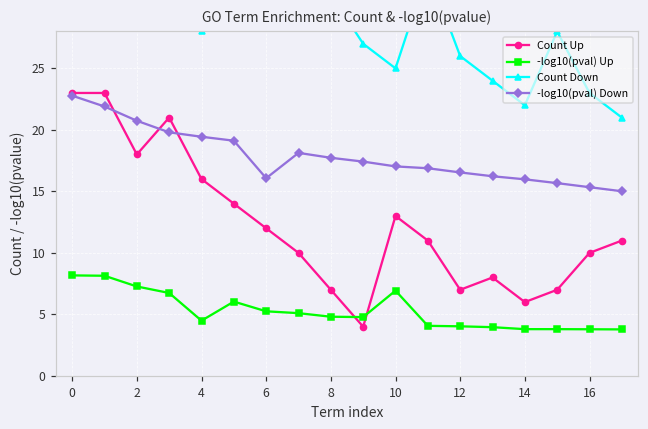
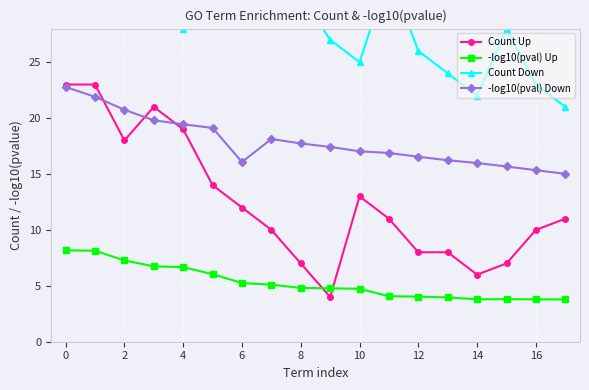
  {
    "Count Up": {
      "2": 18,
-     "4": 16,
+     "4": 19,
      "6": 12,
      "8": 7,
      "10": 13,
-     "12": 7,
+     "12": 8,
      "14": 6,
      "16": 10
    },
    "-log10(pval) Up": {
      "0": 8.2,
      "2": 7.3,
-     "4": 4.5,
+     "4": 6.7,
      "6": 5.3,
      "8": 4.8,
-     "10": 6.9,
+     "10": 4.7,
      "12": 4.0,
      "14": 3.8,
      "16": 3.8
    },
    "Count Down": {
      "4": 28.0,
      "10": 25.0,
      "12": 26.0
    },
    "-log10(pval) Down": {
      "2": 20.7,
      "4": 19.4,
      "6": 16.1,
      "8": 17.7,
      "10": 17.0,
      "12": 16.5,
      "14": 16.0,
      "16": 15.3
    }
  }
